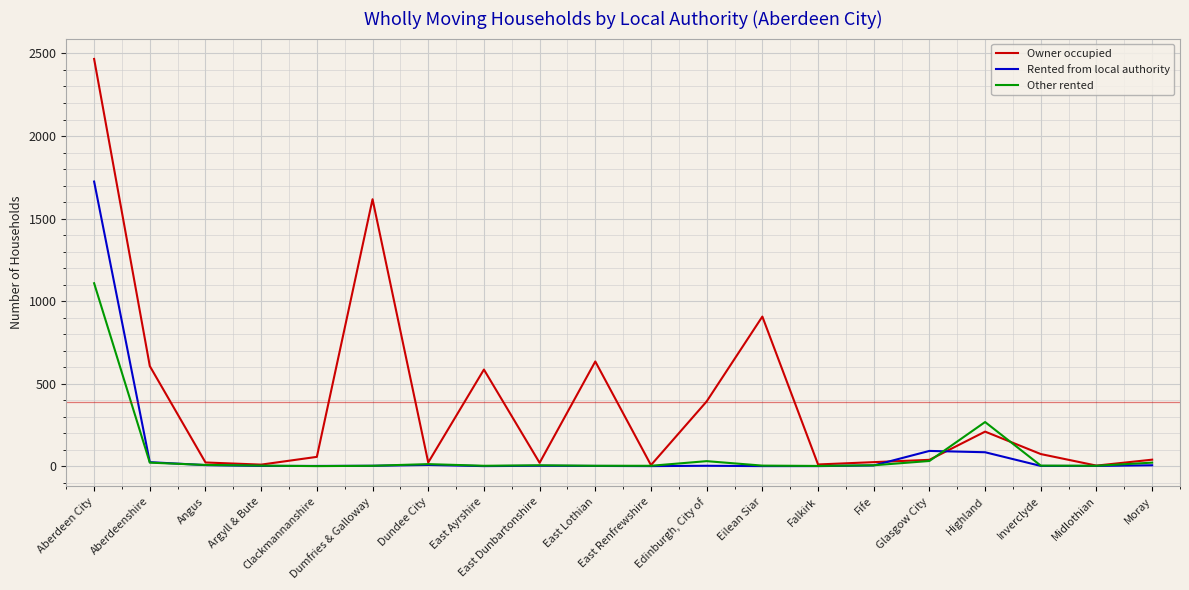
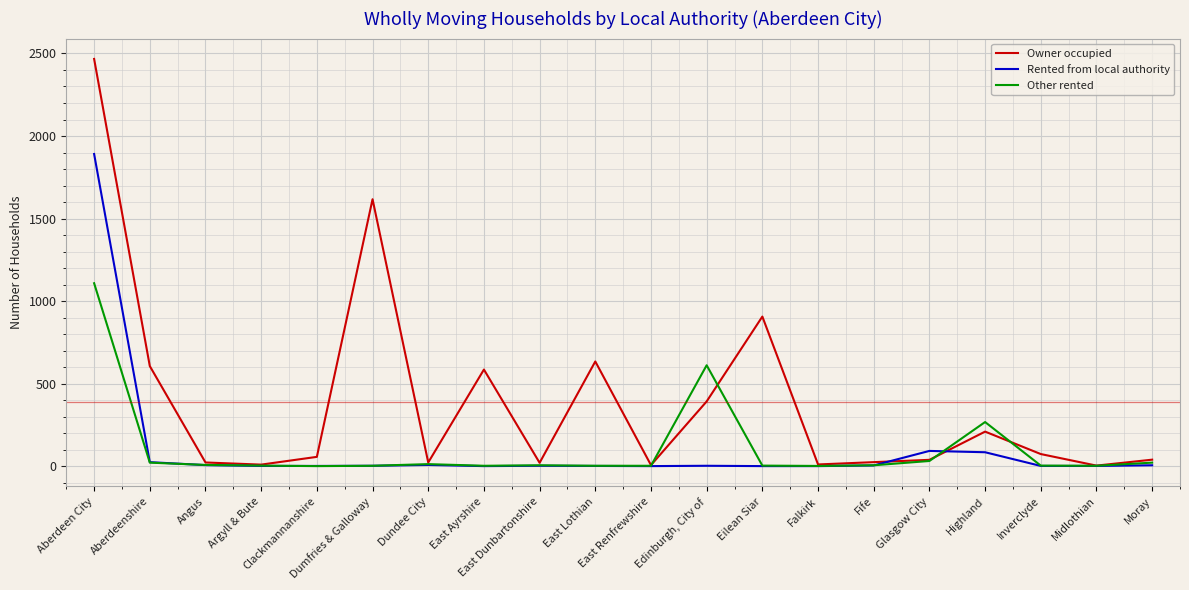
  {
    "Owner occupied": {
      "Aberdeen City": 2470,
      "Aberdeenshire": 610,
      "Clackmannanshire": 60,
      "Dumfries & Galloway": 1620,
      "East Ayrshire": 590,
      "East Lothian": 630,
      "Edinburgh, City of": 390,
      "Eilean Siar": 910,
      "Fife": 20,
      "Highland": 210,
      "Inverclyde": 70,
      "Moray": 40
    },
    "Rented from local authority": {
-     "Aberdeen City": 1720,
+     "Aberdeen City": 1890,
      "Edinburgh, City of": 0,
      "Glasgow City": 90,
      "Highland": 80,
      "Moray": 10
    },
    "Other rented": {
      "Aberdeen City": 1110,
-     "Edinburgh, City of": 30,
+     "Edinburgh, City of": 610,
      "Highland": 270,
      "Moray": 20
    }
  }
